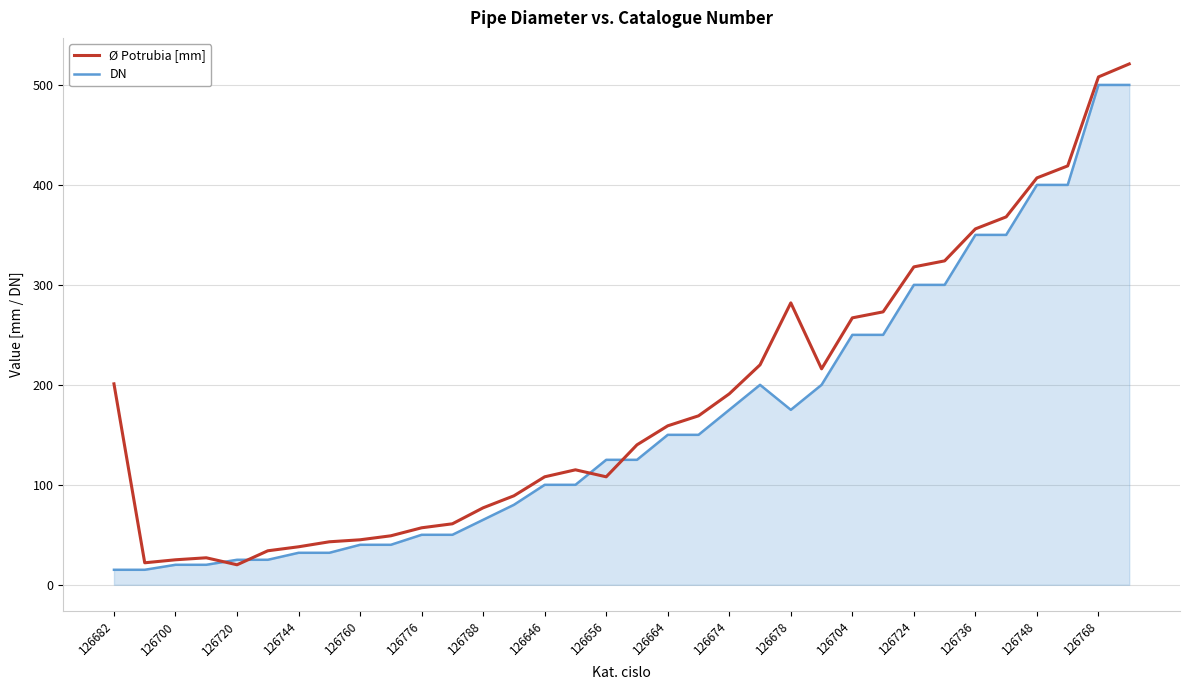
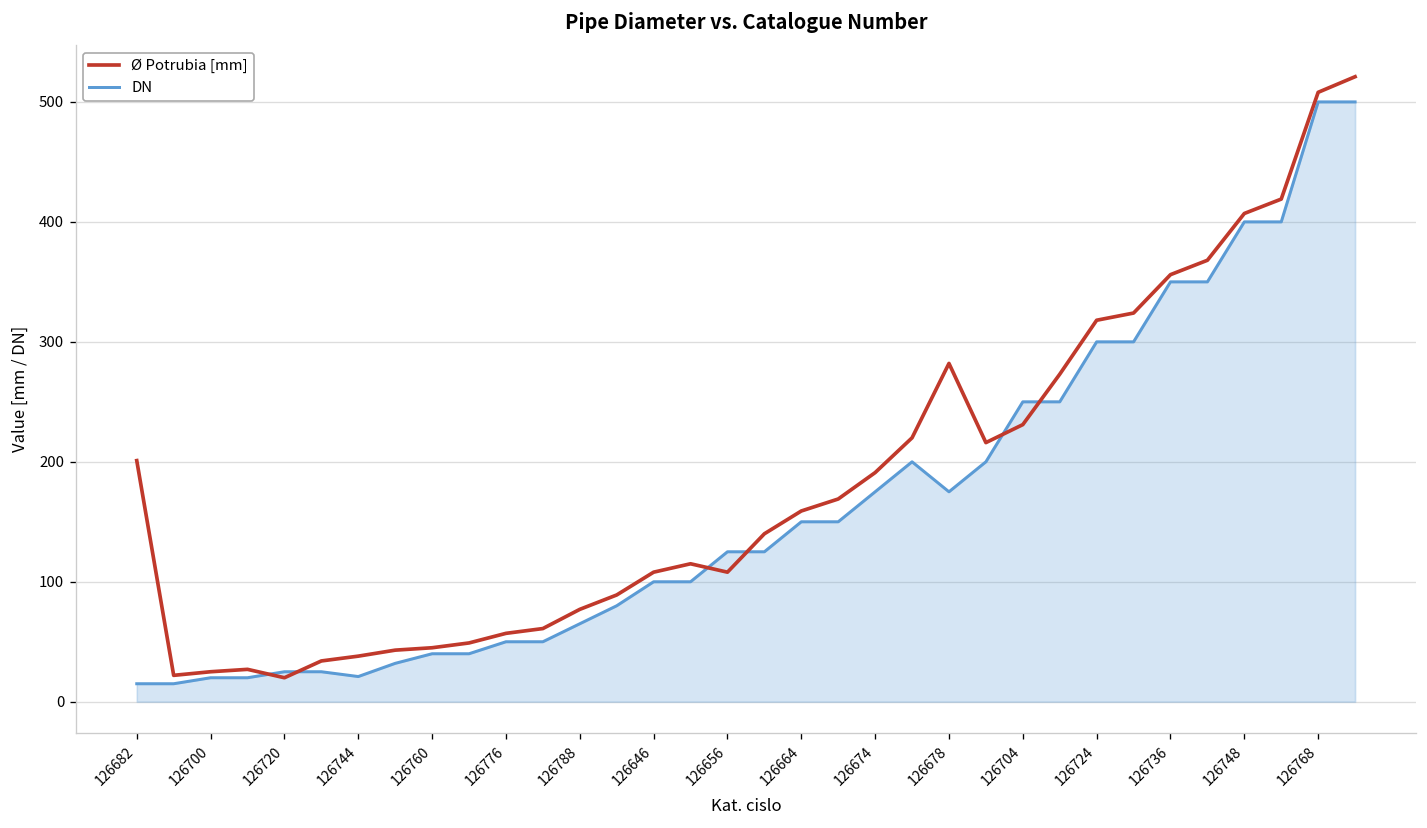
  {
    "Ø Potrubia [mm]": {
      "126682": 200,
      "126700": 30,
      "126720": 20,
      "126744": 40,
      "126760": 50,
      "126776": 60,
      "126788": 80,
      "126646": 110,
      "126656": 110,
      "126664": 160,
      "126674": 190,
      "126678": 280,
-     "126704": 270,
+     "126704": 230,
      "126724": 320,
      "126736": 360,
      "126748": 410,
      "126768": 510
    },
    "DN": {
      "126682": 20,
      "126700": 20,
      "126720": 30,
-     "126744": 30,
+     "126744": 20,
      "126760": 40,
      "126776": 50,
      "126788": 70,
      "126646": 100,
      "126656": 130,
      "126664": 150,
      "126674": 180,
      "126678": 180,
      "126704": 250,
      "126724": 300,
      "126736": 350,
      "126748": 400,
      "126768": 500
    }
  }
